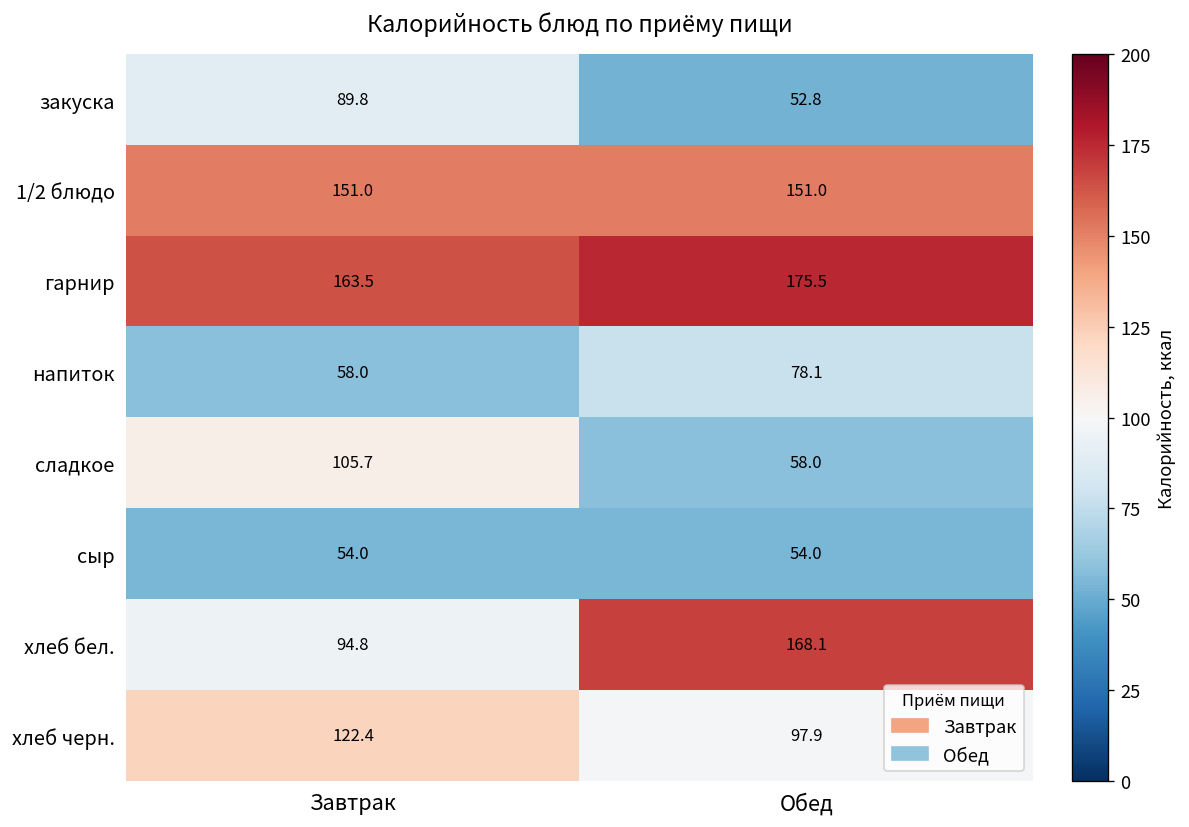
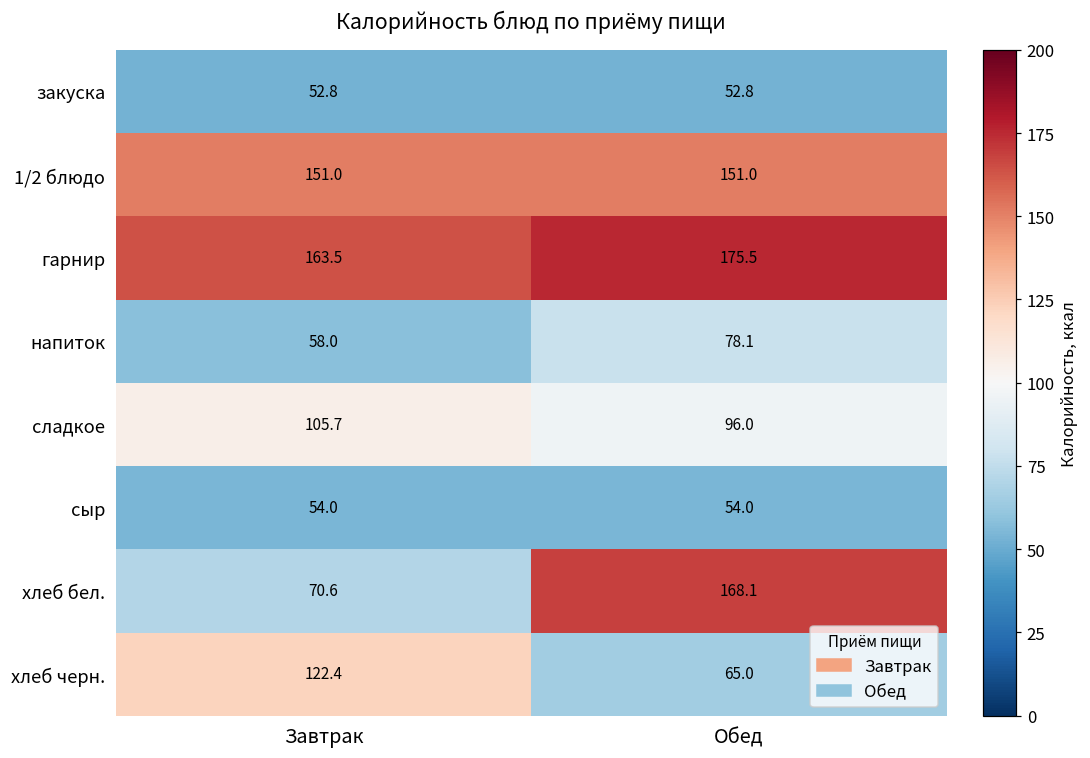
  {
    "закуска": {
-     "Завтрак": 89.8,
+     "Завтрак": 52.8,
      "Обед": 52.8
    },
    "1/2 блюдо": {
      "Завтрак": 151.0,
      "Обед": 151.0
    },
    "гарнир": {
      "Завтрак": 163.5,
      "Обед": 175.5
    },
    "напиток": {
      "Завтрак": 58.0,
      "Обед": 78.1
    },
    "сладкое": {
      "Завтрак": 105.7,
-     "Обед": 58.0
+     "Обед": 96.0
    },
    "сыр": {
      "Завтрак": 54.0,
      "Обед": 54.0
    },
    "хлеб бел.": {
-     "Завтрак": 94.8,
+     "Завтрак": 70.6,
      "Обед": 168.1
    },
    "хлеб черн.": {
      "Завтрак": 122.4,
-     "Обед": 97.9
+     "Обед": 65.0
    }
  }
